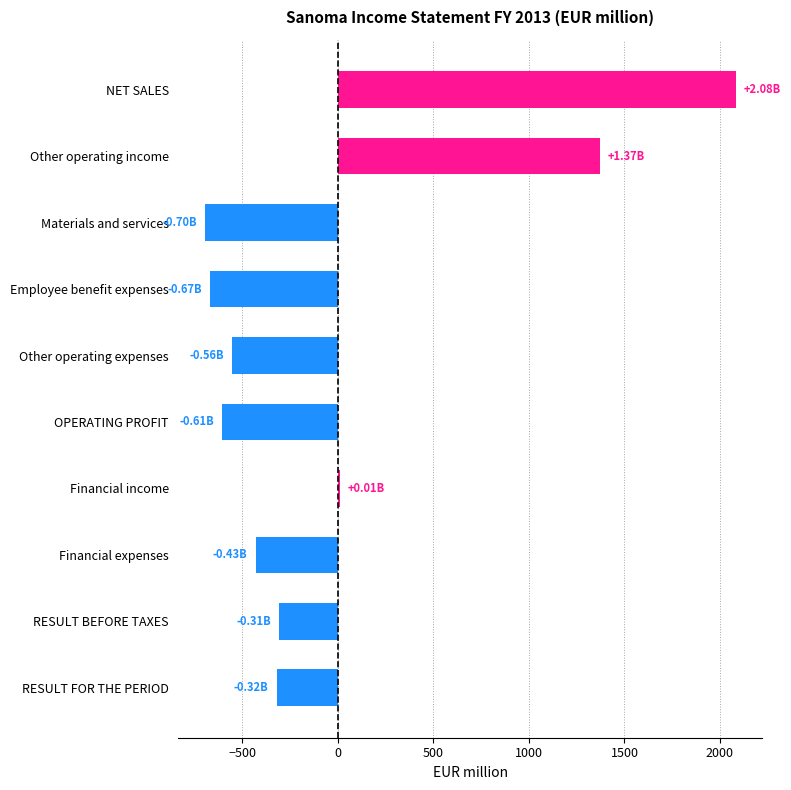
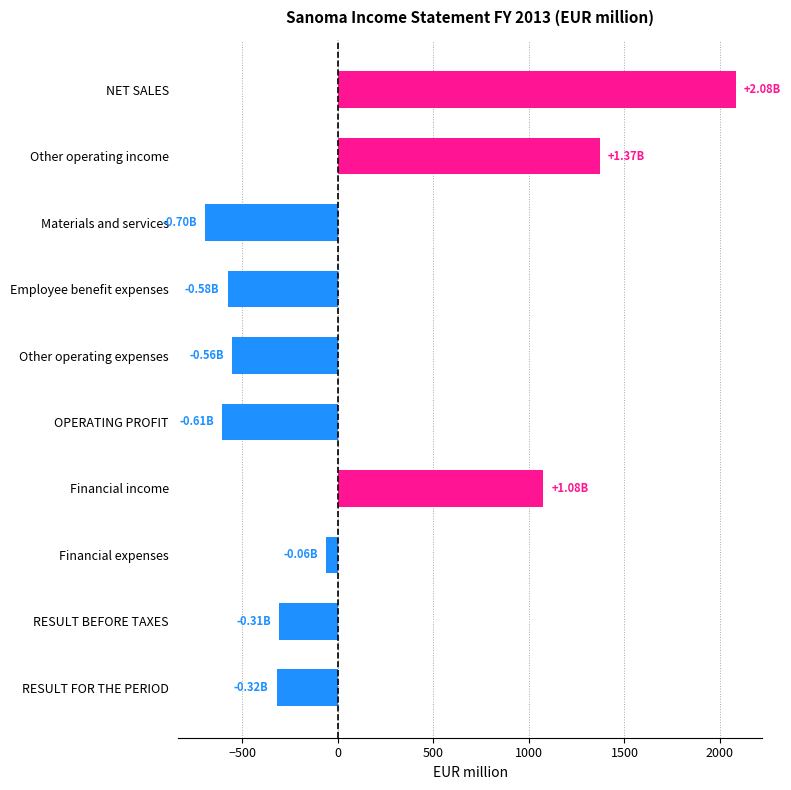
  {
    "NET SALES": "+2.08B",
    "Other operating income": "+1.37B",
    "Materials and services": "-0.70B",
-   "Employee benefit expenses": "-0.67B",
+   "Employee benefit expenses": "-0.58B",
    "Other operating expenses": "-0.56B",
    "OPERATING PROFIT": "-0.61B",
-   "Financial income": "+0.01B",
-   "Financial expenses": "-0.43B",
+   "Financial income": "+1.08B",
+   "Financial expenses": "-0.06B",
    "RESULT BEFORE TAXES": "-0.31B",
    "RESULT FOR THE PERIOD": "-0.32B"
  }
